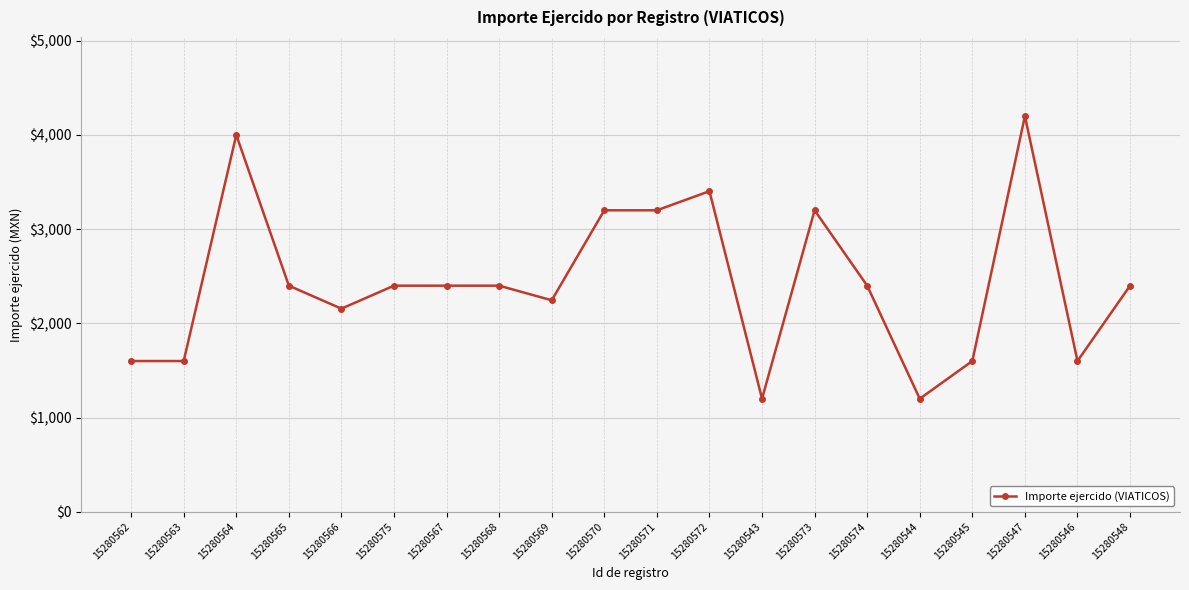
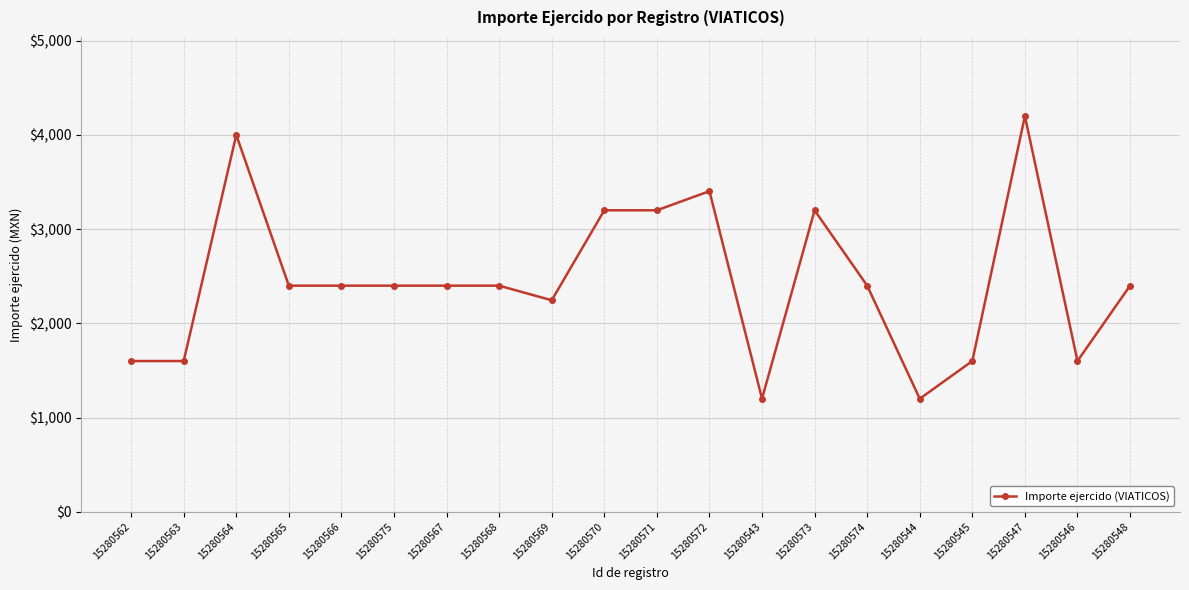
  {
    "15280562": "$1,600",
    "15280563": "$1,600",
    "15280564": "$4,000",
    "15280565": "$2,400",
-   "15280566": "$2,200",
+   "15280566": "$2,400",
    "15280575": "$2,400",
    "15280567": "$2,400",
    "15280568": "$2,400",
    "15280569": "$2,200",
    "15280570": "$3,200",
    "15280571": "$3,200",
    "15280572": "$3,400",
    "15280543": "$1,200",
    "15280573": "$3,200",
    "15280574": "$2,400",
    "15280544": "$1,200",
    "15280545": "$1,600",
    "15280547": "$4,200",
    "15280546": "$1,600",
    "15280548": "$2,400"
  }
